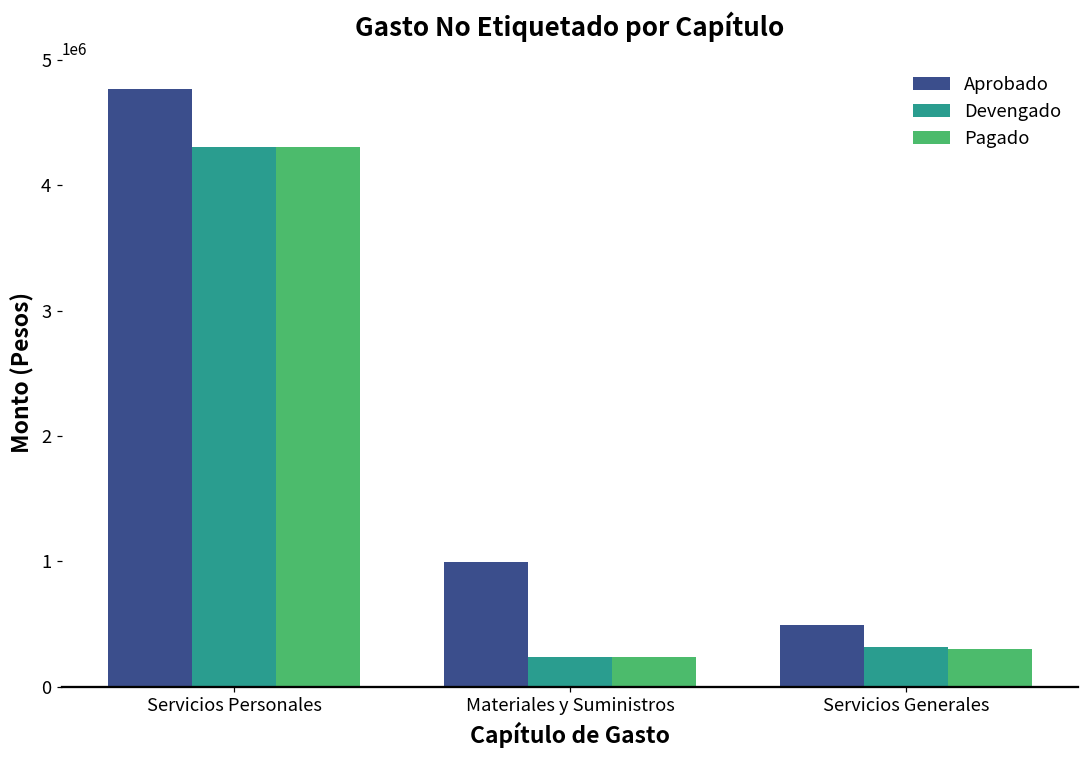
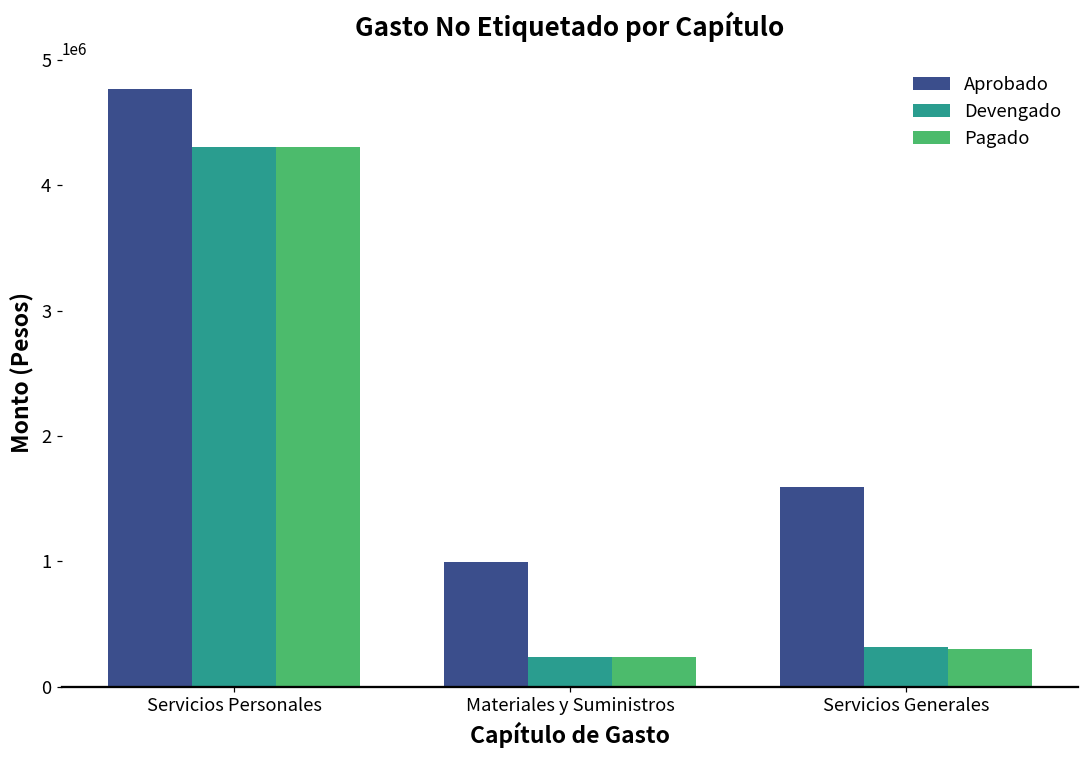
  {
    "Aprobado": {
      "Servicios Personales": 4770000,
      "Materiales y Suministros": 990000,
-     "Servicios Generales": 490000
+     "Servicios Generales": 1590000
    }
  }
